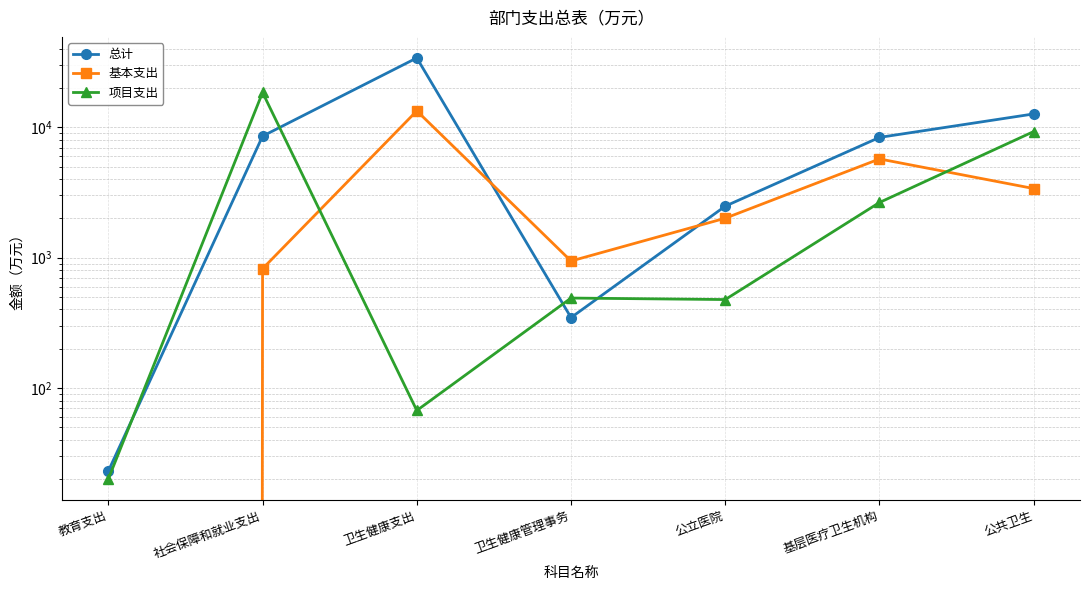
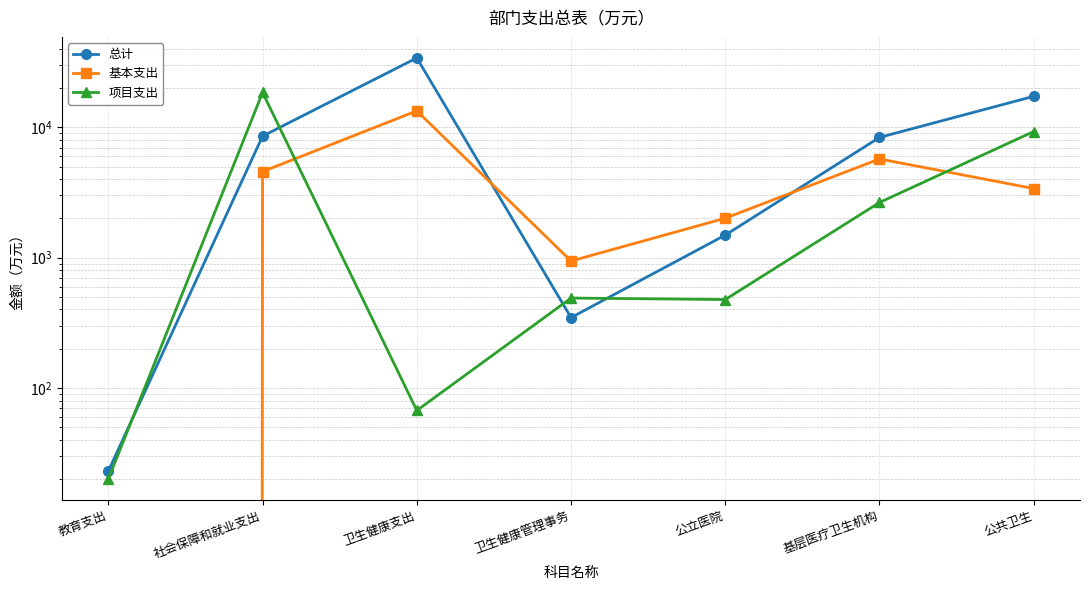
  {
    "总计": {
      "教育支出": 23,
      "社会保障和就业支出": 9000,
      "卫生健康支出": 34000,
      "卫生健康管理事务": 350,
-     "公立医院": 2500,
+     "公立医院": 1500,
      "基层医疗卫生机构": 8000,
-     "公共卫生": 13000
+     "公共卫生": 17000
    },
    "基本支出": {
-     "社会保障和就业支出": 800,
+     "社会保障和就业支出": 4600,
      "卫生健康支出": 13000,
      "卫生健康管理事务": 900,
      "公立医院": 2000,
      "基层医疗卫生机构": 6000,
      "公共卫生": 3400
    },
    "项目支出": {
      "教育支出": 20,
      "社会保障和就业支出": 19000,
      "卫生健康支出": 70,
      "卫生健康管理事务": 490,
      "公立医院": 480,
      "基层医疗卫生机构": 2700,
      "公共卫生": 9000
    }
  }
